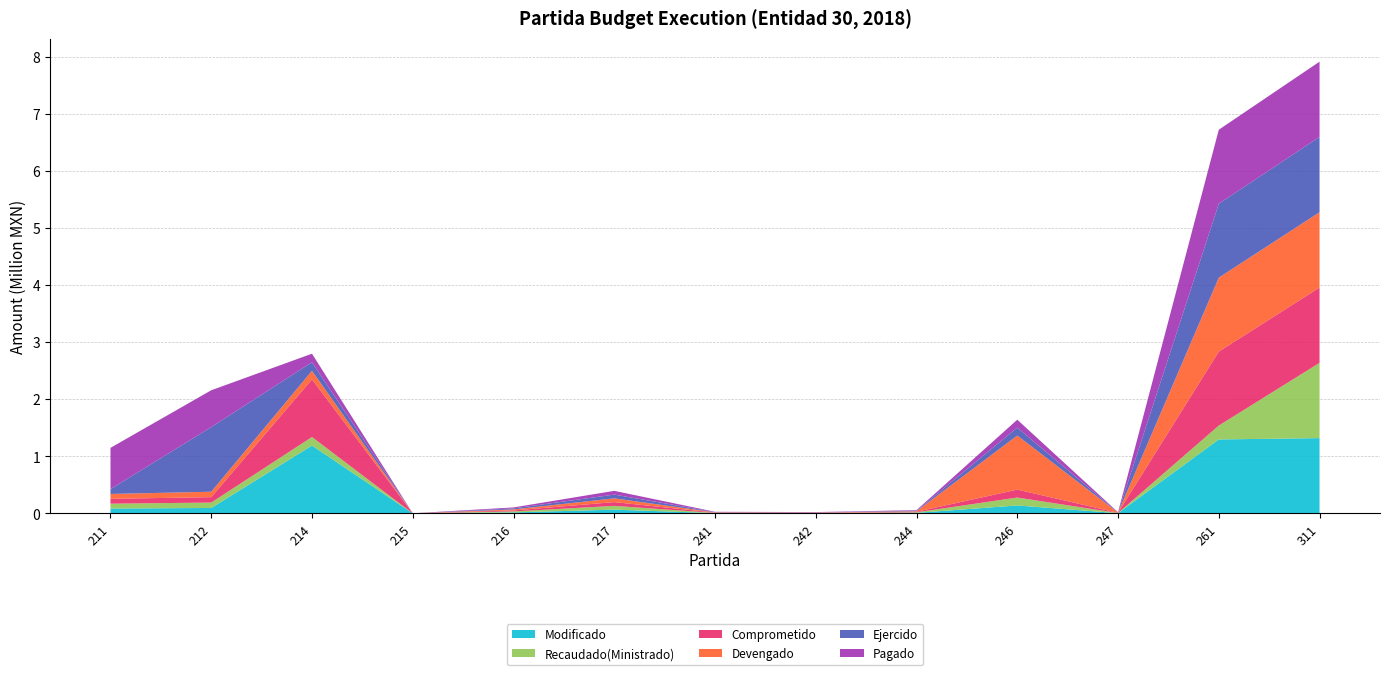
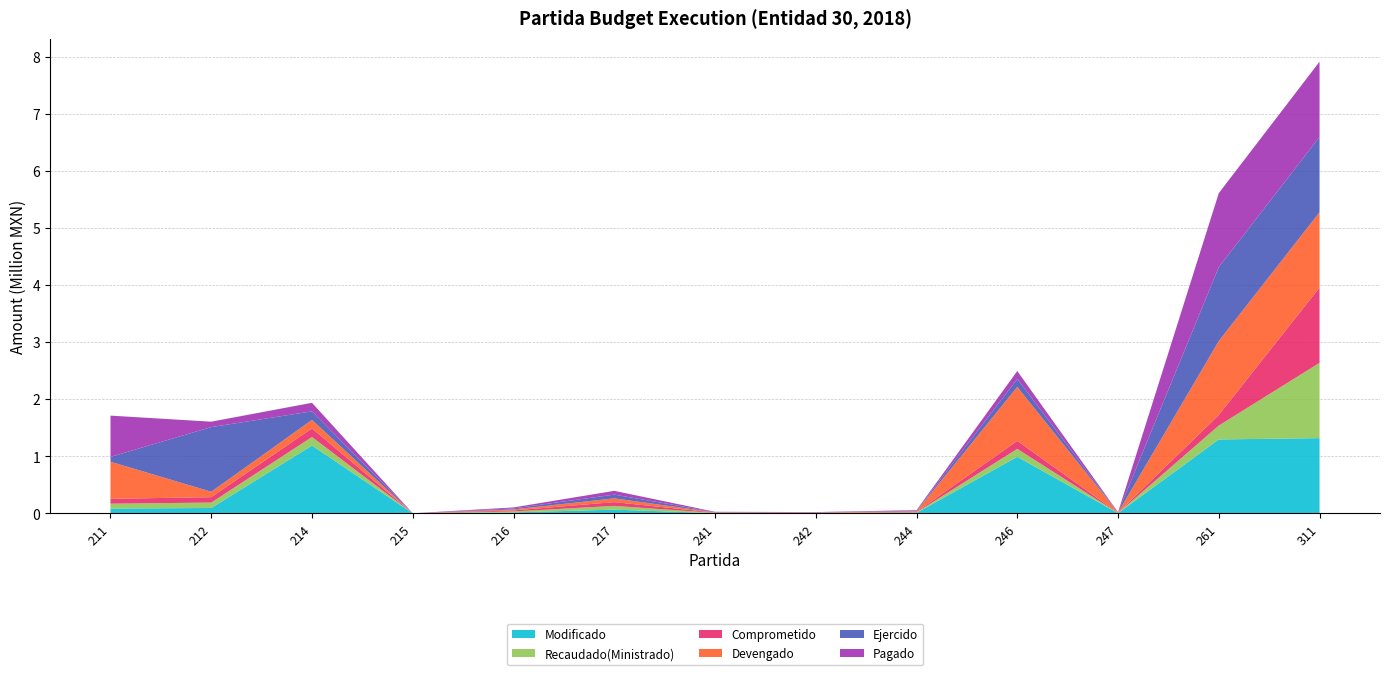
  {
    "Modificado": {
      "211": 0.1,
      "212": 0.1,
      "214": 1.2,
      "217": 0.1,
-     "246": 0.1,
+     "246": 1.0,
      "261": 1.3,
      "311": 1.3
    },
    "Recaudado(Ministrado)": {
      "211": 0.1,
      "212": 0.1,
      "214": 0.1,
      "217": 0.1,
      "246": 0.1,
      "261": 0.2,
      "311": 1.3
    },
    "Comprometido": {
      "211": 0.1,
      "212": 0.1,
-     "214": 1.0,
+     "214": 0.1,
      "217": 0.1,
      "246": 0.1,
-     "261": 1.3,
+     "261": 0.2,
      "311": 1.3
    },
    "Devengado": {
-     "211": 0.1,
+     "211": 0.6,
      "212": 0.1,
      "214": 0.1,
      "217": 0.1,
      "246": 0.9,
      "261": 1.3,
      "311": 1.3
    },
    "Ejercido": {
      "211": 0.1,
      "212": 1.1,
      "214": 0.1,
      "217": 0.1,
      "246": 0.1,
      "261": 1.3,
      "311": 1.3
    },
    "Pagado": {
      "211": 0.7,
-     "212": 0.6,
+     "212": 0.1,
      "214": 0.1,
      "217": 0.1,
      "246": 0.1,
      "261": 1.3,
      "311": 1.3
    }
  }
